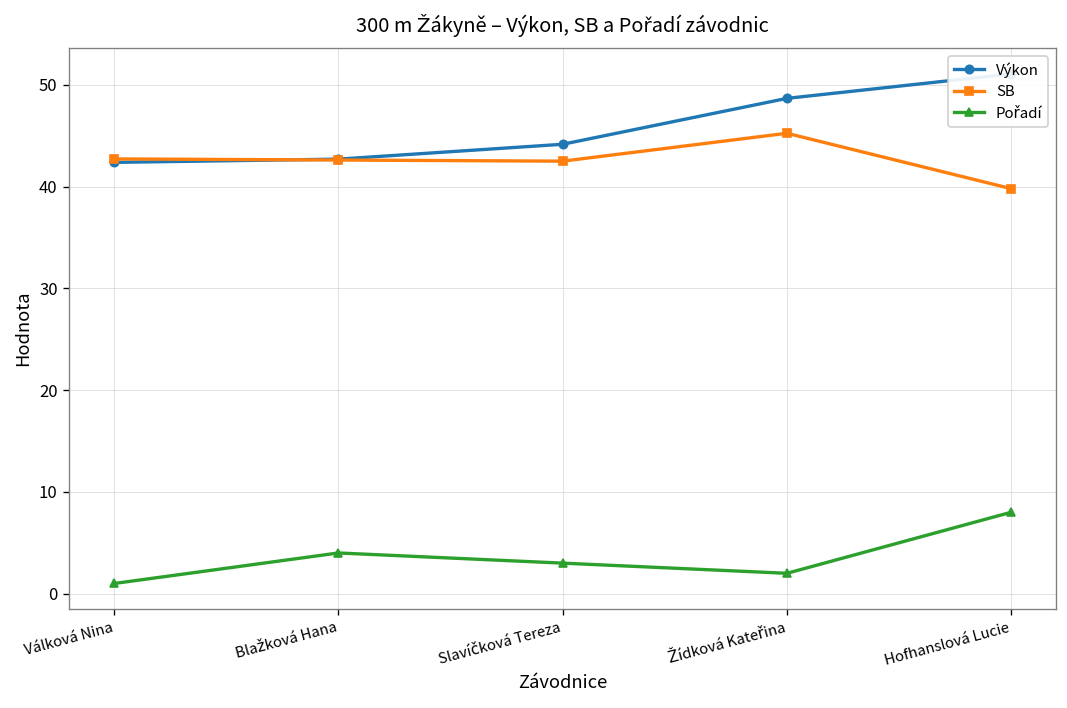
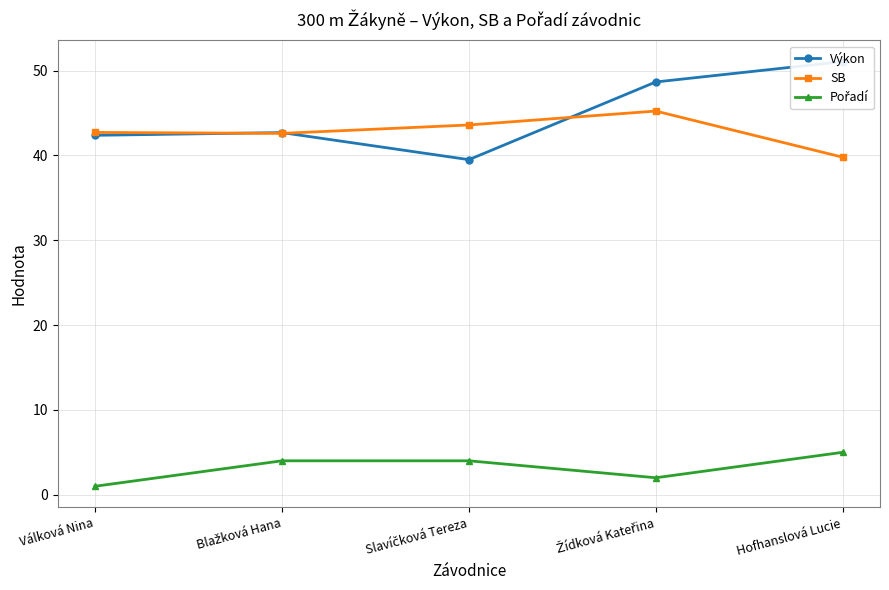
  {
    "Výkon": {
      "Válková Nina": 42,
-     "Slavíčková Tereza": 44,
+     "Slavíčková Tereza": 40,
      "Žídková Kateřina": 49
    },
    "SB": {
      "Válková Nina": 43,
-     "Slavíčková Tereza": 43,
+     "Slavíčková Tereza": 44,
      "Žídková Kateřina": 45,
      "Hofhanslová Lucie": 40
    },
    "Pořadí": {
      "Válková Nina": 1,
      "Blažková Hana": 4,
-     "Slavíčková Tereza": 3,
+     "Slavíčková Tereza": 4,
      "Žídková Kateřina": 2,
-     "Hofhanslová Lucie": 8
+     "Hofhanslová Lucie": 5
    }
  }
